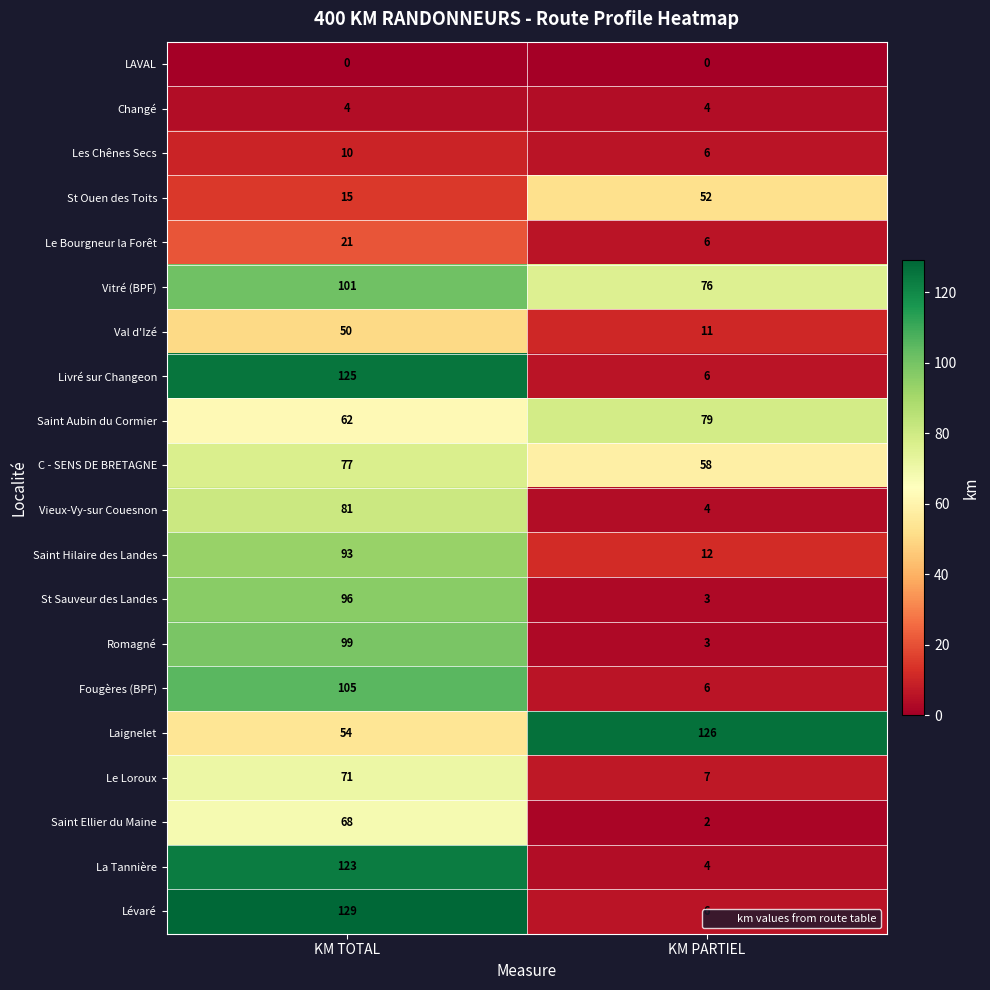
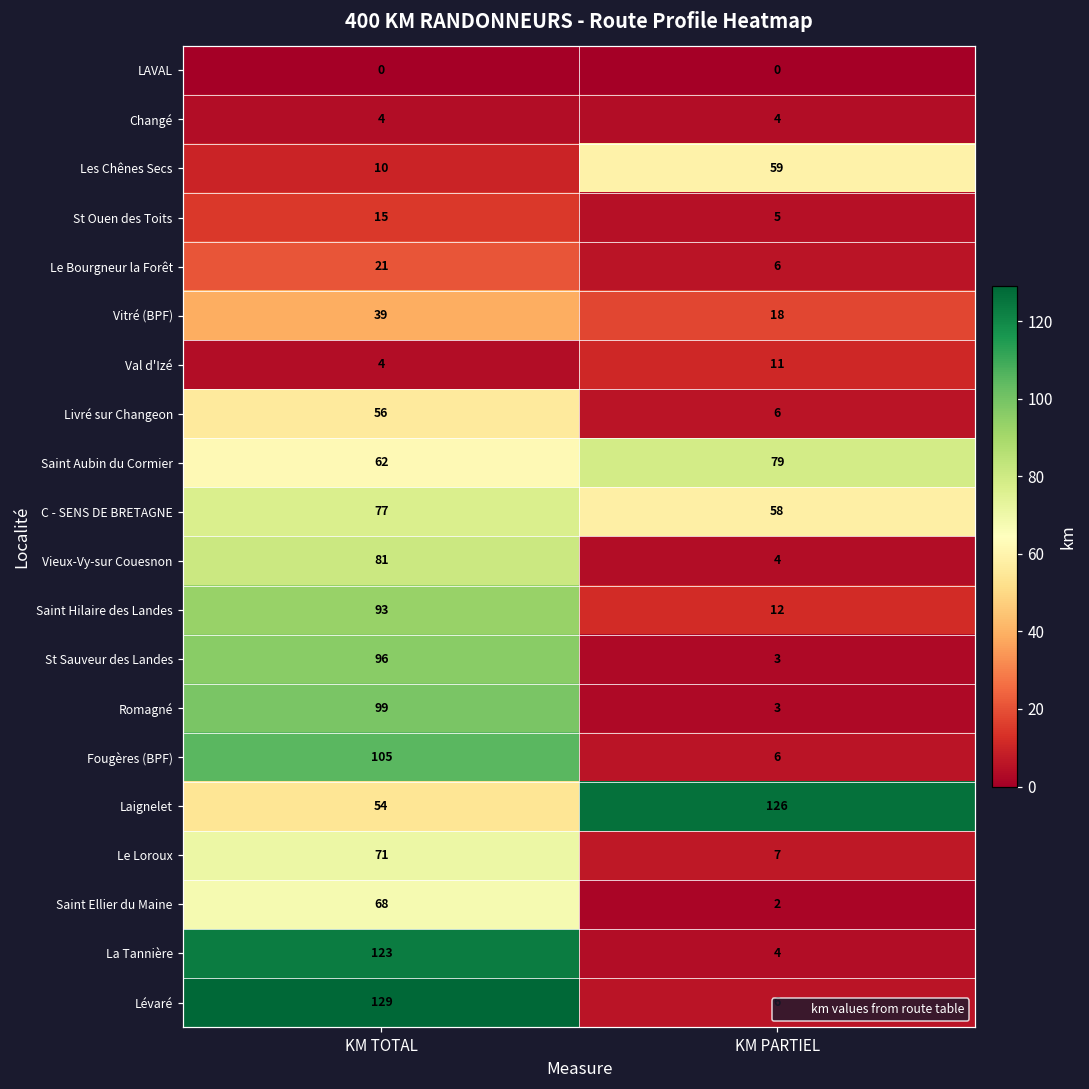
  {
    "LAVAL": {
      "KM TOTAL": 0,
      "KM PARTIEL": 0
    },
    "Changé": {
      "KM TOTAL": 4,
      "KM PARTIEL": 4
    },
    "Les Chênes Secs": {
      "KM TOTAL": 10,
-     "KM PARTIEL": 6
+     "KM PARTIEL": 59
    },
    "St Ouen des Toits": {
      "KM TOTAL": 15,
-     "KM PARTIEL": 52
+     "KM PARTIEL": 5
    },
    "Le Bourgneur la Forêt": {
      "KM TOTAL": 21,
      "KM PARTIEL": 6
    },
    "Vitré (BPF)": {
-     "KM TOTAL": 101,
-     "KM PARTIEL": 76
+     "KM TOTAL": 39,
+     "KM PARTIEL": 18
    },
    "Val d'Izé": {
-     "KM TOTAL": 50,
+     "KM TOTAL": 4,
      "KM PARTIEL": 11
    },
    "Livré sur Changeon": {
-     "KM TOTAL": 125,
+     "KM TOTAL": 56,
      "KM PARTIEL": 6
    },
    "Saint Aubin du Cormier": {
      "KM TOTAL": 62,
      "KM PARTIEL": 79
    },
    "C - SENS DE BRETAGNE": {
      "KM TOTAL": 77,
      "KM PARTIEL": 58
    },
    "Vieux-Vy-sur Couesnon": {
      "KM TOTAL": 81,
      "KM PARTIEL": 4
    },
    "Saint Hilaire des Landes": {
      "KM TOTAL": 93,
      "KM PARTIEL": 12
    },
    "St Sauveur des Landes": {
      "KM TOTAL": 96,
      "KM PARTIEL": 3
    },
    "Romagné": {
      "KM TOTAL": 99,
      "KM PARTIEL": 3
    },
    "Fougères (BPF)": {
      "KM TOTAL": 105,
      "KM PARTIEL": 6
    },
    "Laignelet": {
      "KM TOTAL": 54,
      "KM PARTIEL": 126
    },
    "Le Loroux": {
      "KM TOTAL": 71,
      "KM PARTIEL": 7
    },
    "Saint Ellier du Maine": {
      "KM TOTAL": 68,
      "KM PARTIEL": 2
    },
    "La Tannière": {
      "KM TOTAL": 123,
      "KM PARTIEL": 4
    },
    "Lévaré": {
      "KM TOTAL": 129
    }
  }
